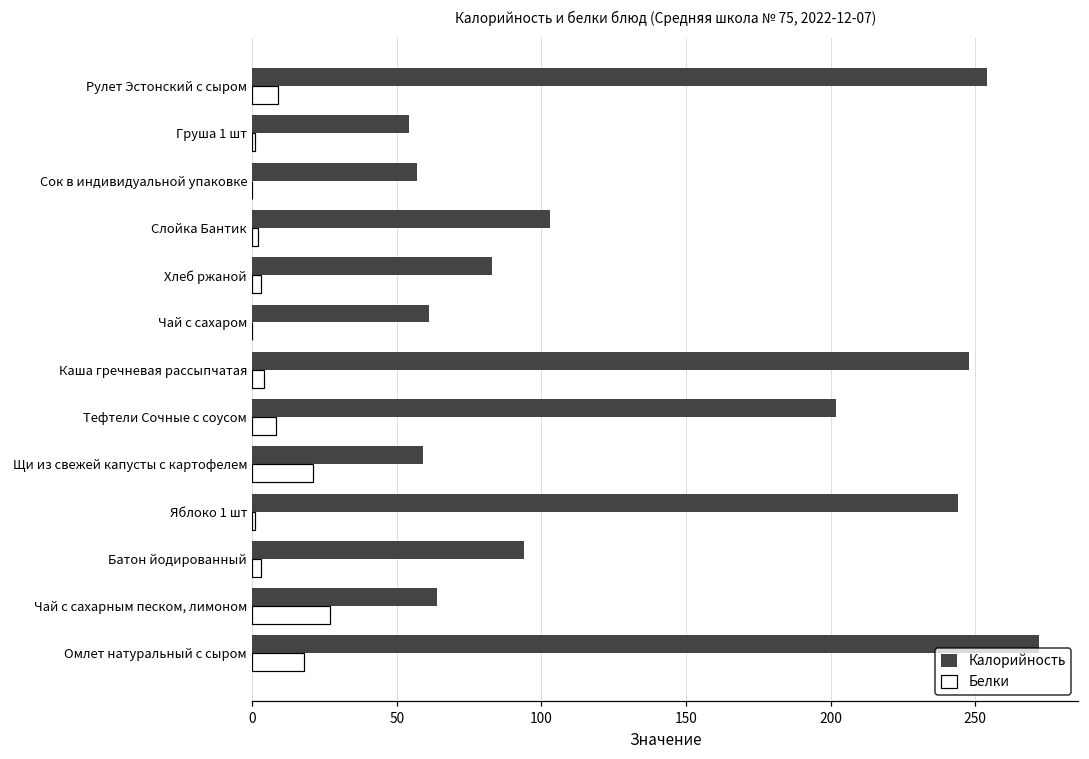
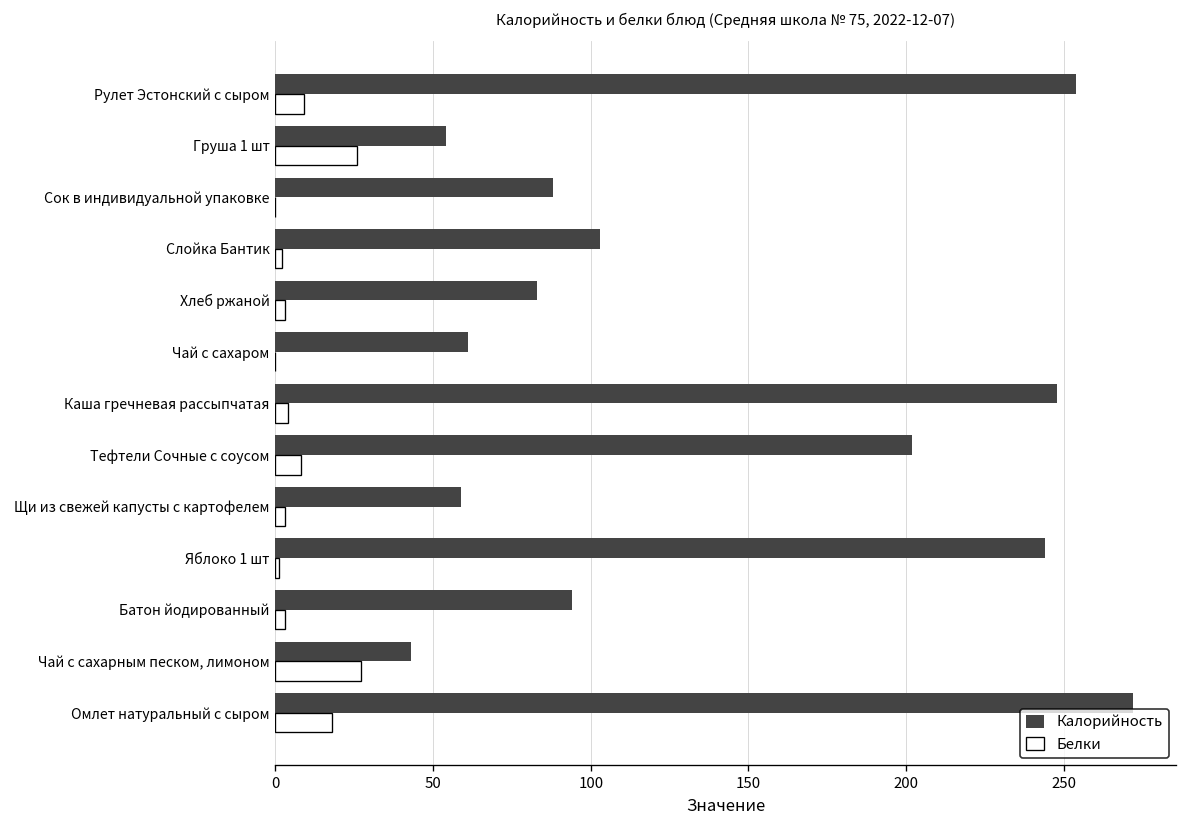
  {
    "Калорийность": {
      "Рулет Эстонский с сыром": 254,
      "Груша 1 шт": 54,
-     "Сок в индивидуальной упаковке": 57,
+     "Сок в индивидуальной упаковке": 88,
      "Слойка Бантик": 103,
      "Хлеб ржаной": 83,
      "Чай с сахаром": 61,
      "Каша гречневая рассыпчатая": 248,
      "Тефтели Сочные с соусом": 202,
      "Щи из свежей капусты с картофелем": 59,
      "Яблоко 1 шт": 244,
      "Батон йодированный": 94,
-     "Чай с сахарным песком, лимоном": 64,
+     "Чай с сахарным песком, лимоном": 43,
      "Омлет натуральный с сыром": 272
    },
    "Белки": {
      "Рулет Эстонский с сыром": 9,
-     "Груша 1 шт": 1,
+     "Груша 1 шт": 26,
      "Сок в индивидуальной упаковке": 0,
      "Слойка Бантик": 2,
      "Хлеб ржаной": 3,
      "Чай с сахаром": 0,
      "Каша гречневая рассыпчатая": 4,
      "Тефтели Сочные с соусом": 8,
-     "Щи из свежей капусты с картофелем": 21,
+     "Щи из свежей капусты с картофелем": 3,
      "Яблоко 1 шт": 1,
      "Батон йодированный": 3,
      "Чай с сахарным песком, лимоном": 27,
      "Омлет натуральный с сыром": 18
    }
  }
